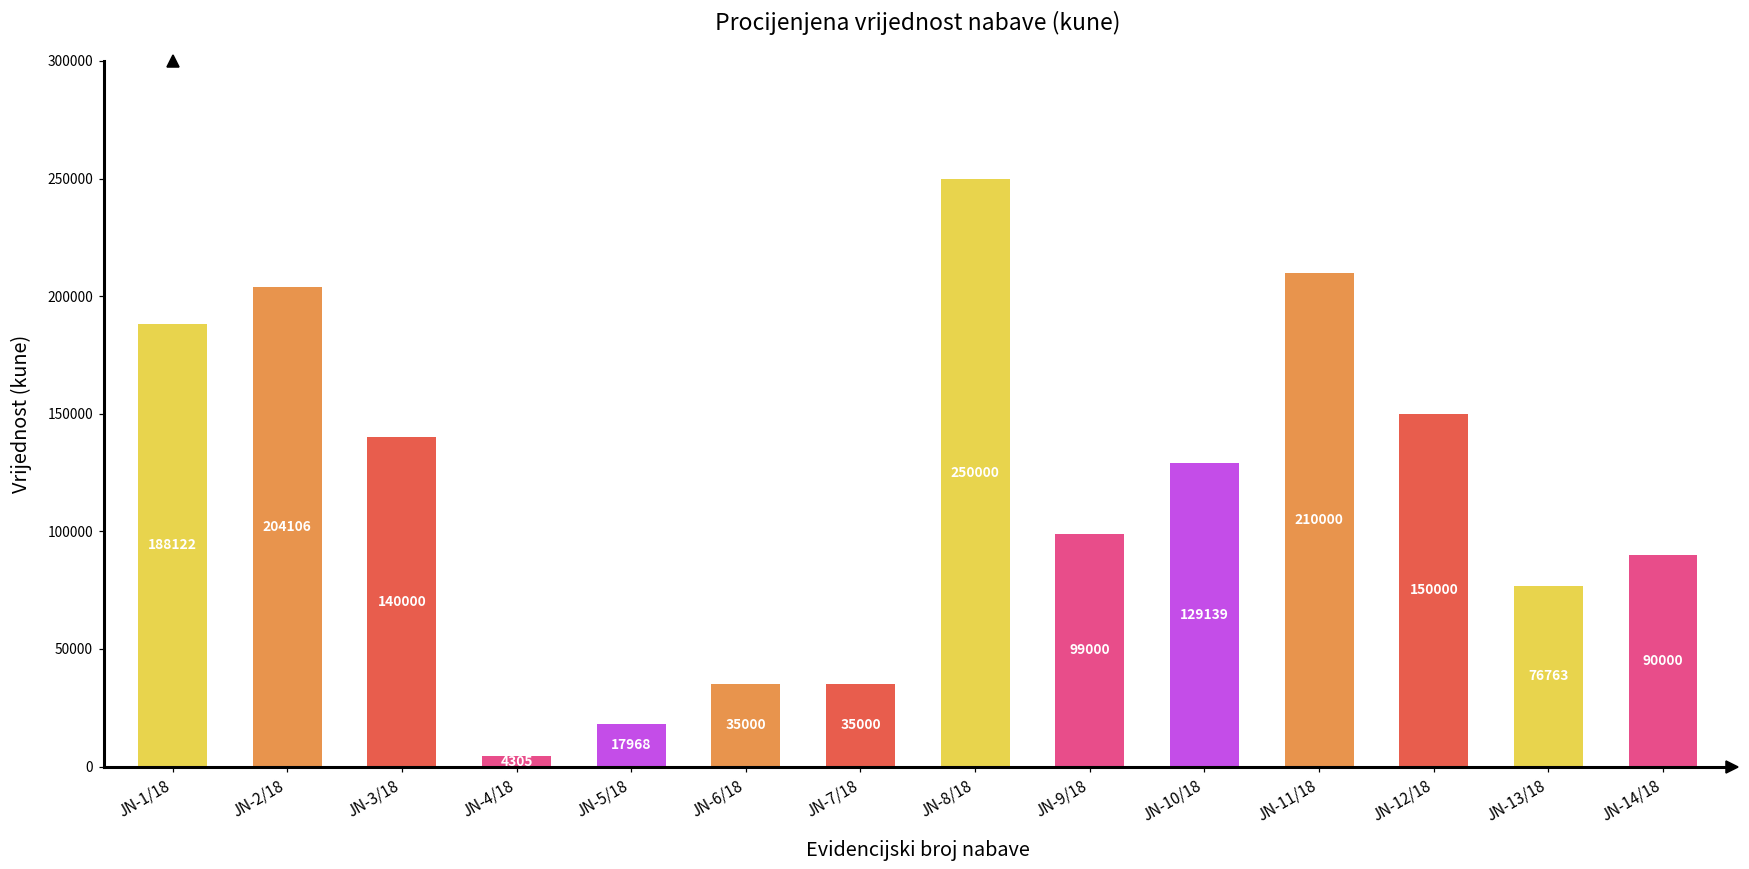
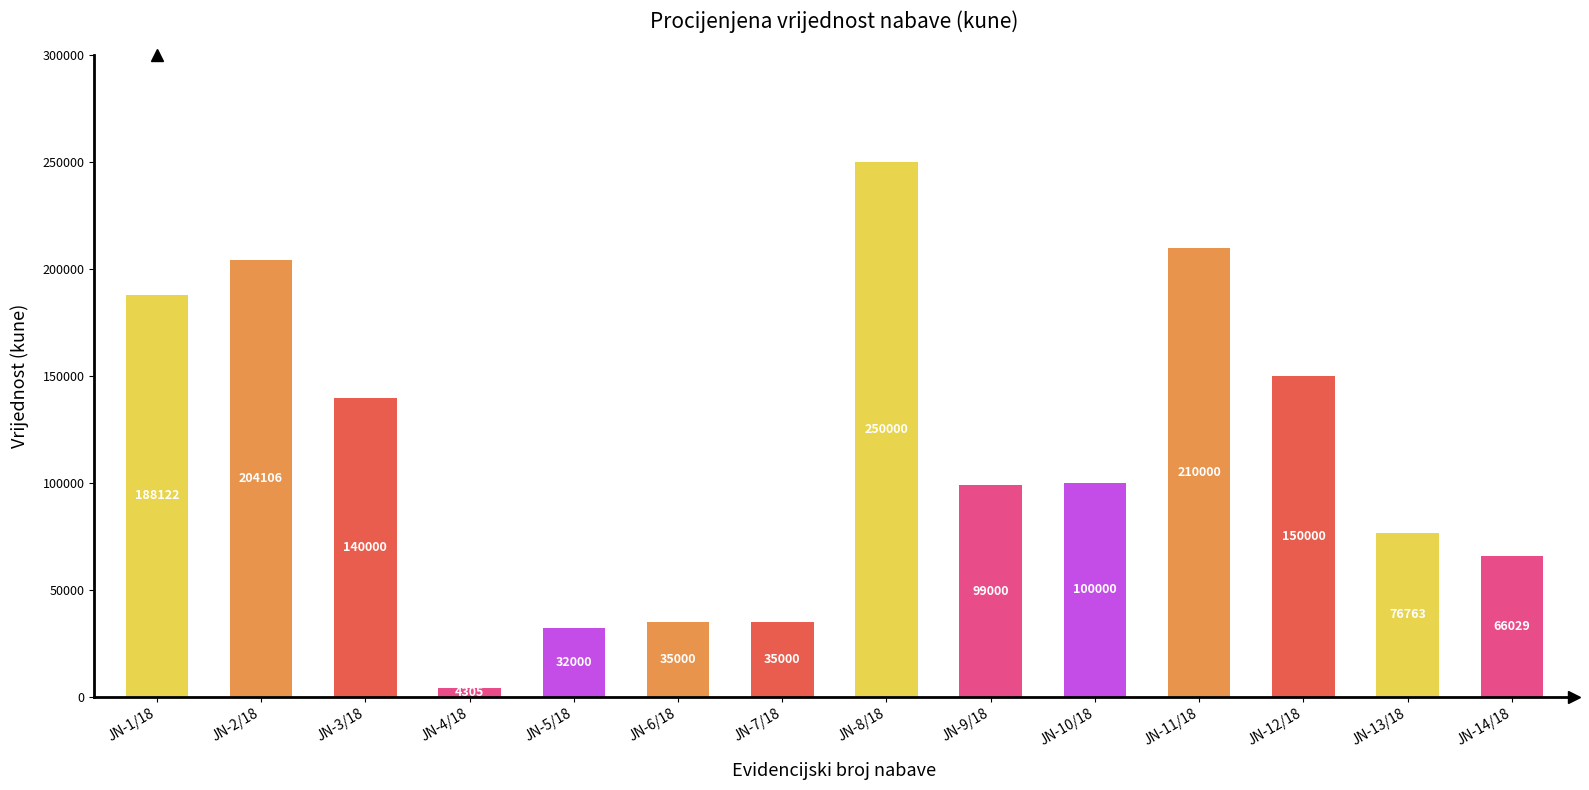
  {
    "JN-1/18": 188122,
    "JN-2/18": 204106,
    "JN-3/18": 140000,
    "JN-4/18": 4305,
-   "JN-5/18": 17968,
+   "JN-5/18": 32000,
    "JN-6/18": 35000,
    "JN-7/18": 35000,
    "JN-8/18": 250000,
    "JN-9/18": 99000,
-   "JN-10/18": 129139,
+   "JN-10/18": 100000,
    "JN-11/18": 210000,
    "JN-12/18": 150000,
    "JN-13/18": 76763,
-   "JN-14/18": 90000
+   "JN-14/18": 66029
  }
